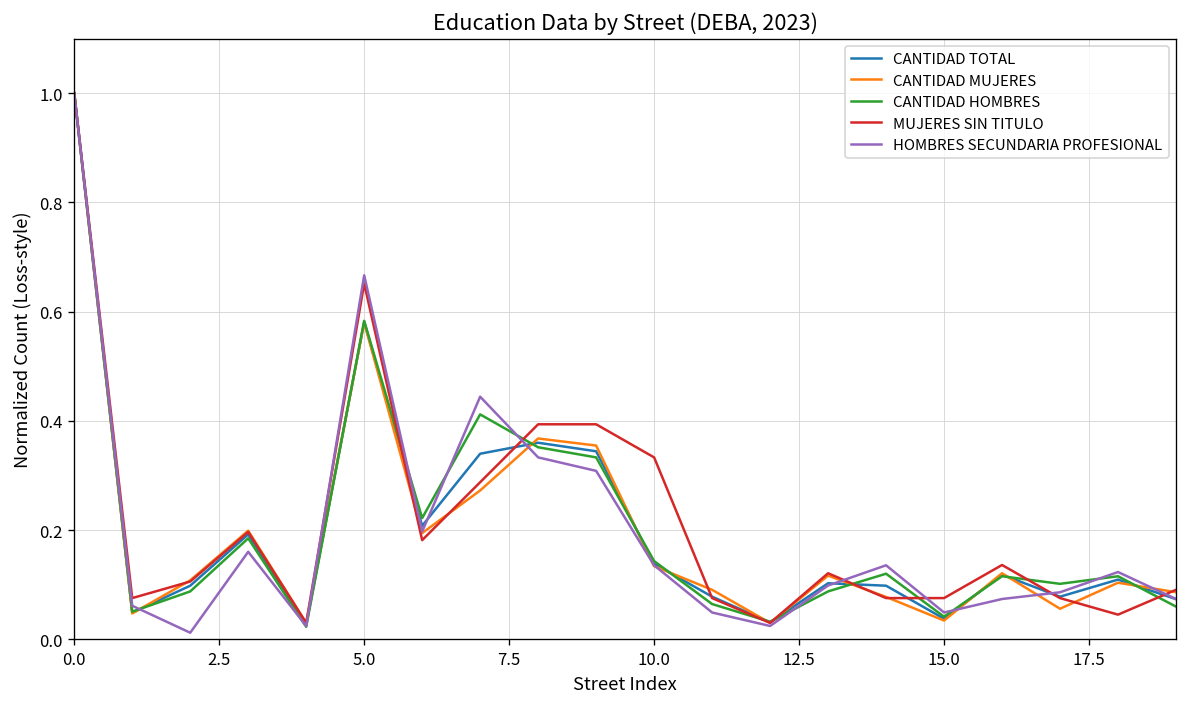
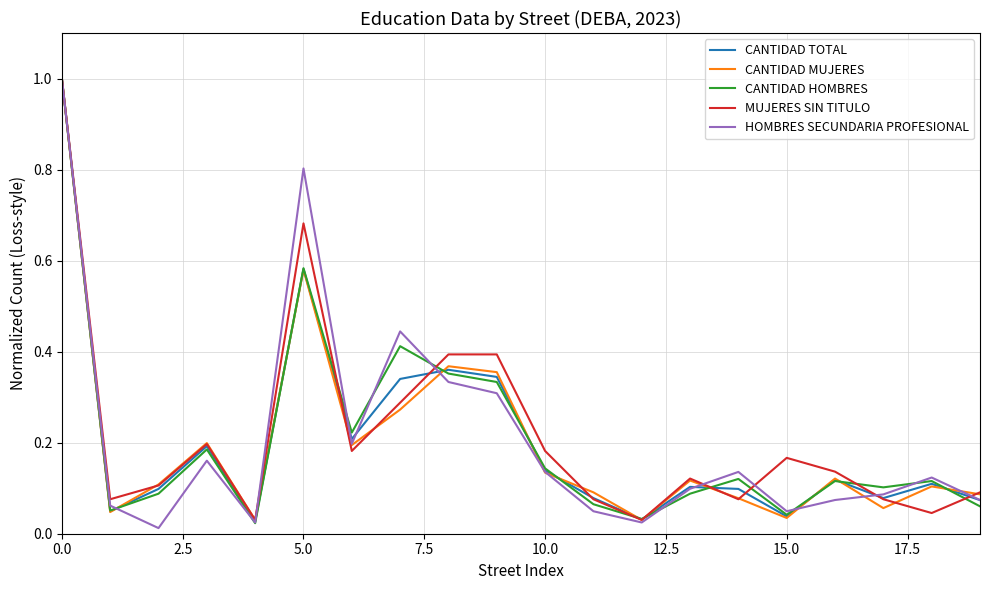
  {
    "MUJERES SIN TITULO": {
-     "5.0": 0.65,
-     "10.0": 0.33,
-     "15.0": 0.08
+     "5.0": 0.68,
+     "10.0": 0.18,
+     "15.0": 0.17
    },
    "HOMBRES SECUNDARIA PROFESIONAL": {
-     "5.0": 0.67,
+     "5.0": 0.80,
      "15.0": 0.05
    }
  }
